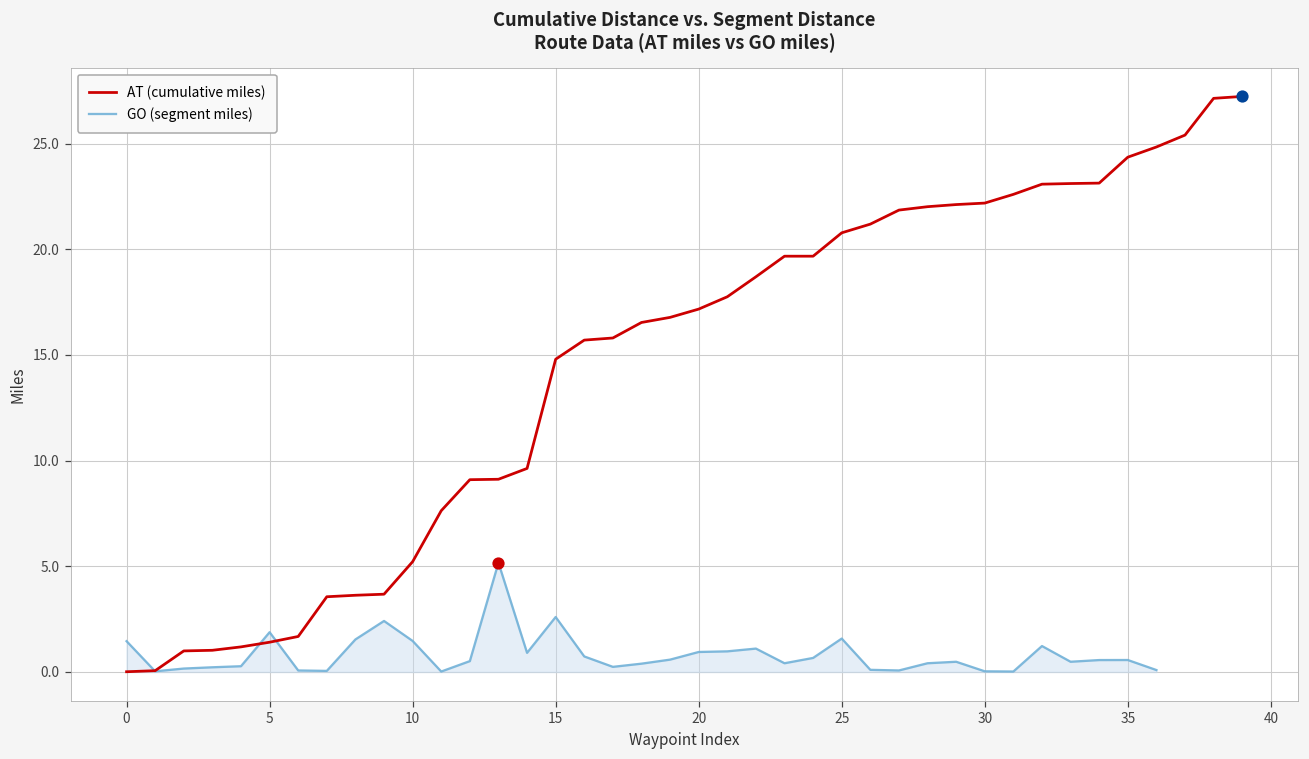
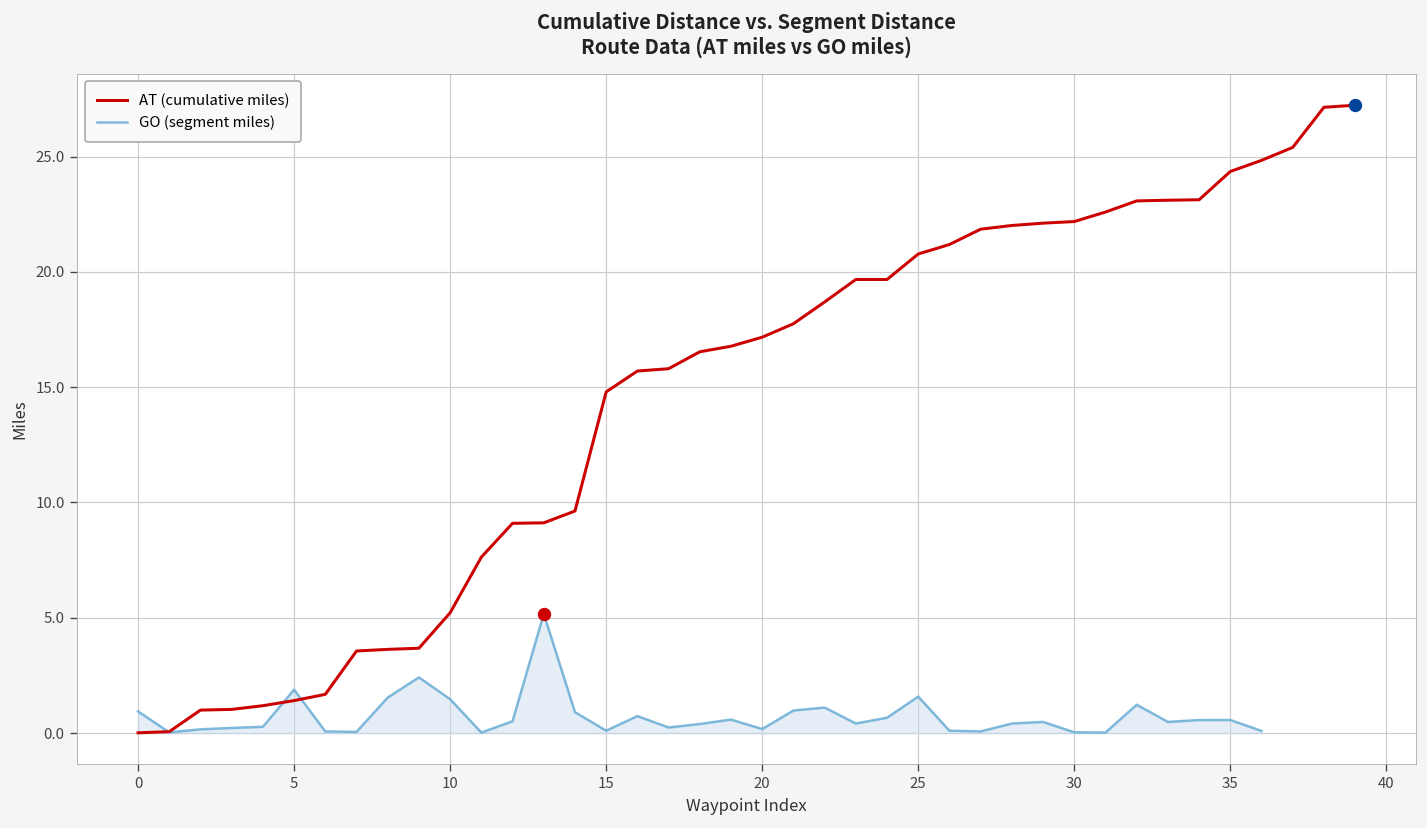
  {
    "GO (segment miles)": {
-     "0": 1.5,
+     "0": 0.9,
      "5": 1.9,
      "10": 1.5,
-     "15": 2.6,
-     "20": 0.9,
+     "15": 0.1,
+     "20": 0.2,
      "25": 1.6,
      "30": 0.0,
      "35": 0.6
    }
  }
